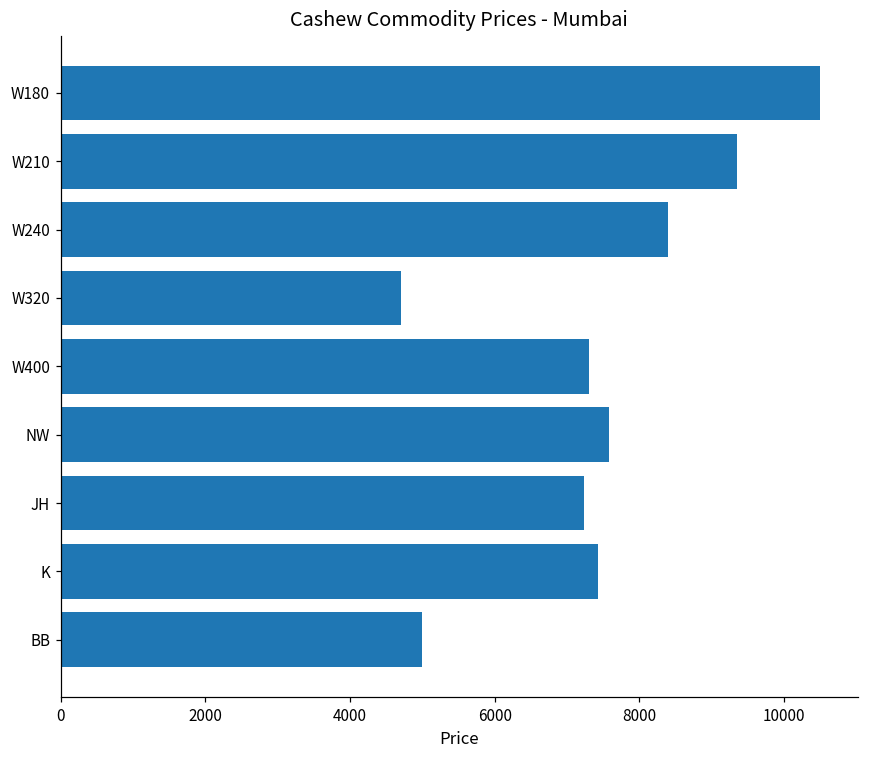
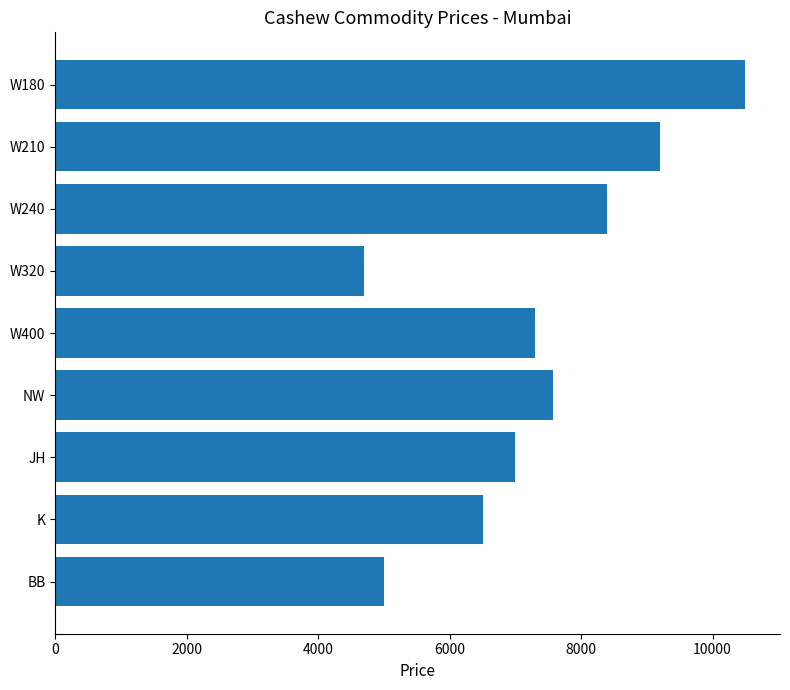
  {
    "W180": 10500,
-   "W210": 9300,
+   "W210": 9200,
    "W240": 8400,
    "W320": 4700,
    "W400": 7300,
    "NW": 7600,
-   "JH": 7200,
-   "K": 7400,
+   "JH": 7000,
+   "K": 6500,
    "BB": 5000
  }
